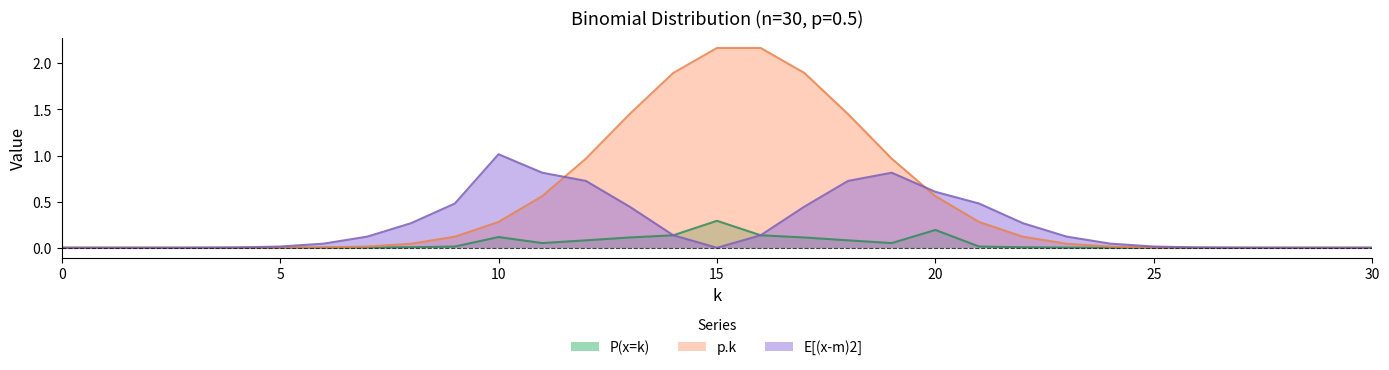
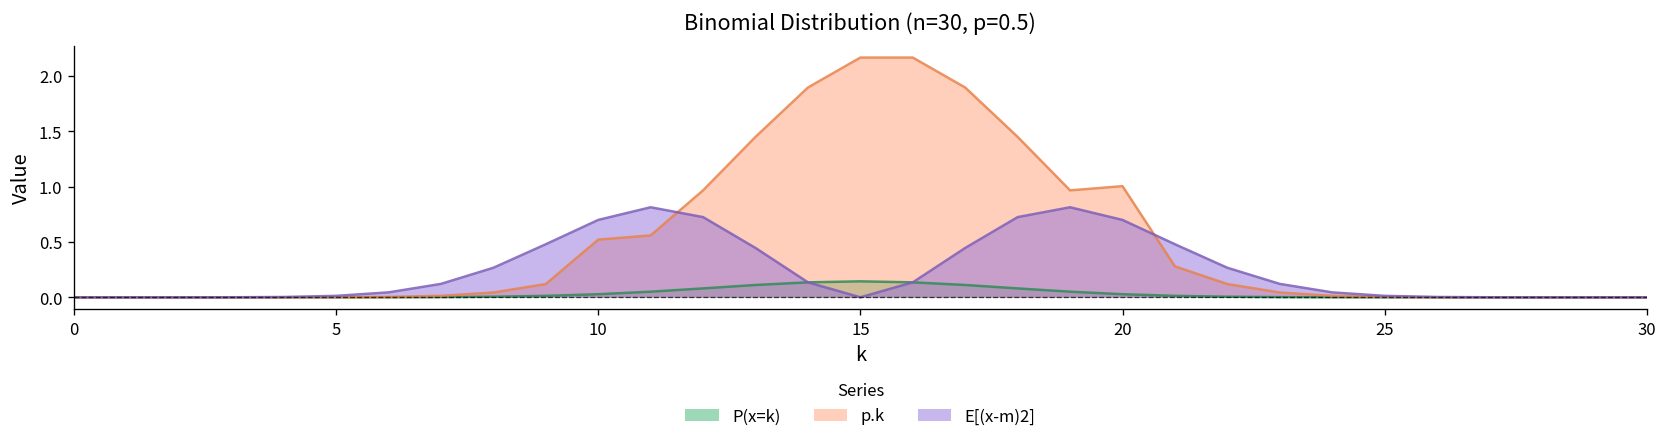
  {
    "P(x=k)": {
-     "10": 0.1,
-     "15": 0.3,
-     "20": 0.2
+     "10": 0.0,
+     "15": 0.1,
+     "20": 0.0
    },
    "p.k": {
-     "10": 0.3,
+     "10": 0.5,
      "15": 2.2,
-     "20": 0.6
+     "20": 1.0
    },
    "E[(x-m)2]": {
-     "10": 1.0,
+     "10": 0.7,
      "15": 0.0,
-     "20": 0.6
+     "20": 0.7
    }
  }
